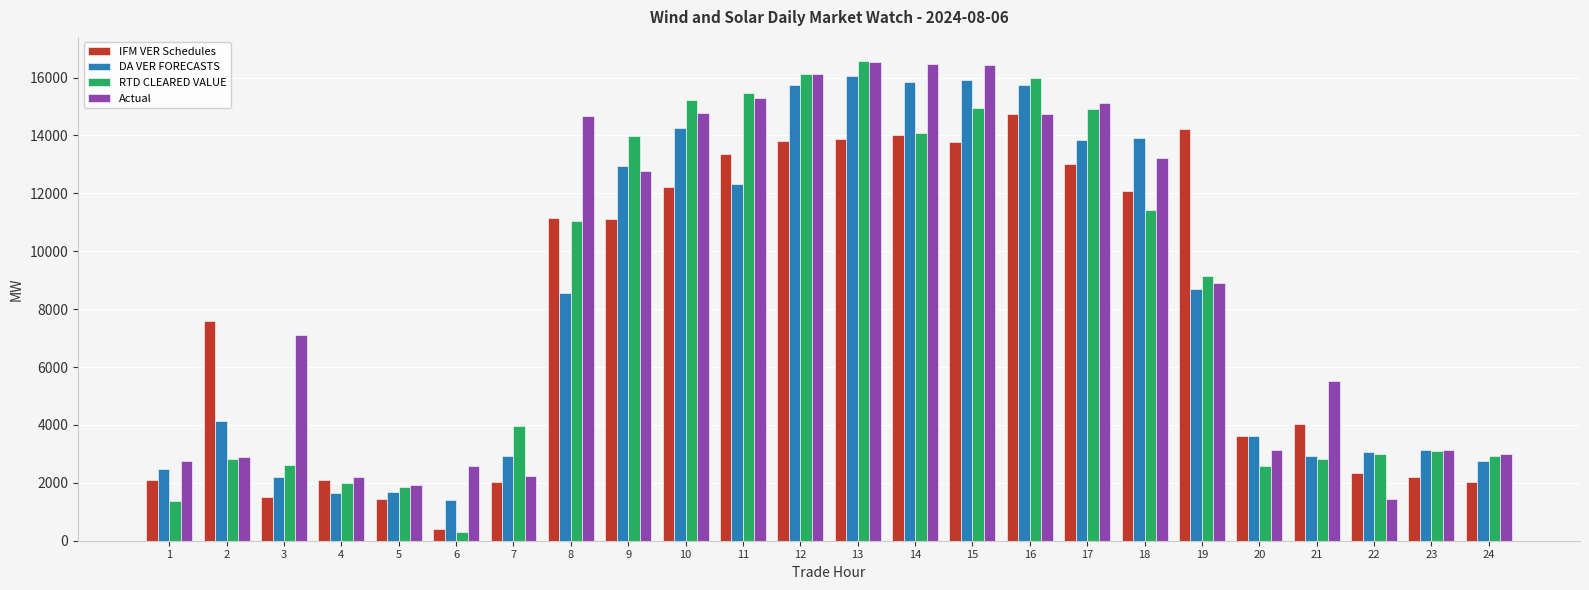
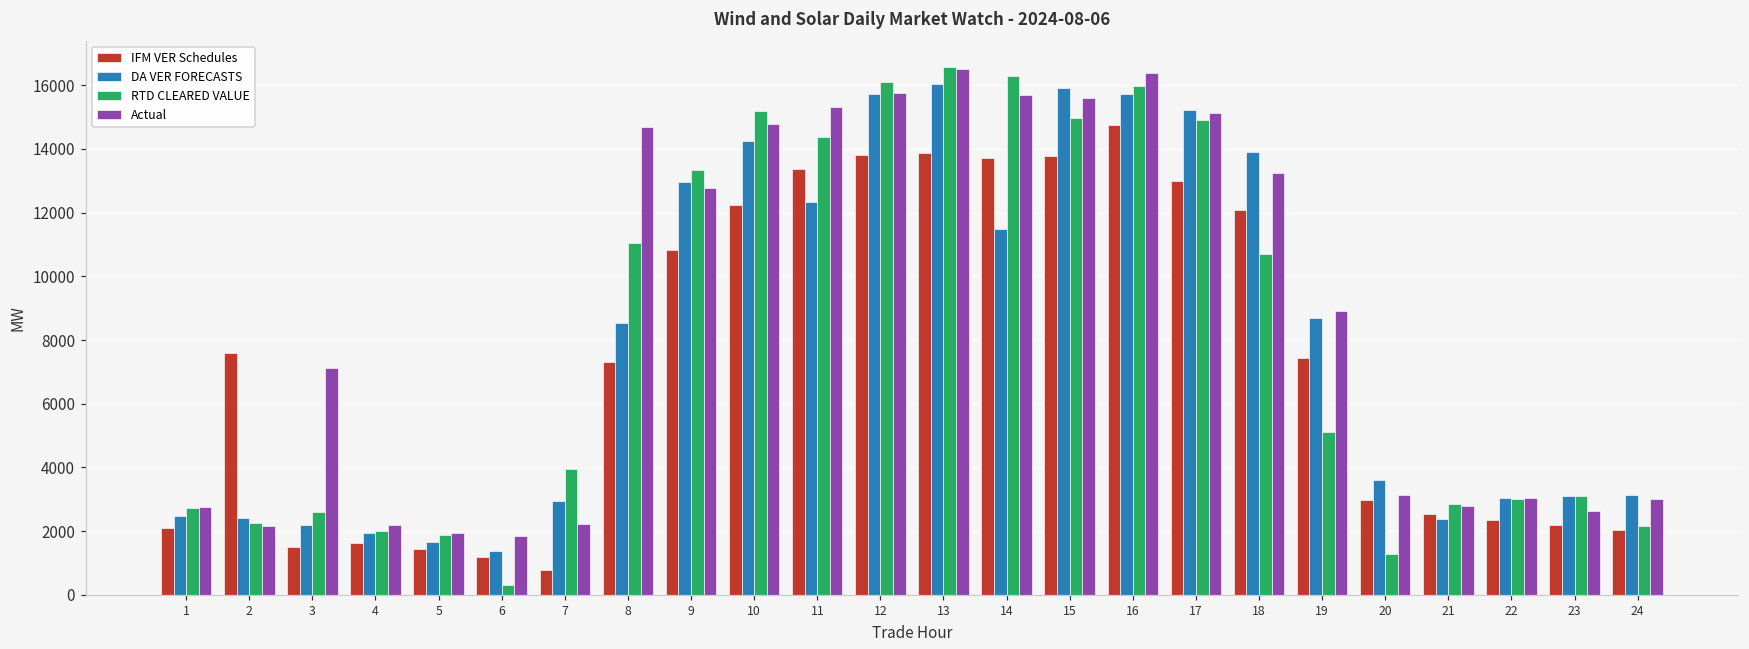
  {
    "IFM VER Schedules": {
      "1": 2100,
      "2": 7600,
      "3": 1500,
-     "4": 2100,
+     "4": 1600,
      "5": 1400,
-     "6": 400,
-     "7": 2000,
-     "8": 11200,
-     "9": 11100,
+     "6": 1200,
+     "7": 800,
+     "8": 7300,
+     "9": 10800,
      "10": 12200,
      "11": 13400,
      "12": 13800,
      "13": 13900,
-     "14": 14000,
+     "14": 13700,
      "15": 13800,
      "16": 14700,
      "17": 13000,
      "18": 12100,
-     "19": 14200,
-     "20": 3600,
-     "21": 4000,
+     "19": 7400,
+     "20": 3000,
+     "21": 2500,
      "22": 2300,
      "23": 2200,
      "24": 2000
    },
    "DA VER FORECASTS": {
      "1": 2500,
-     "2": 4100,
+     "2": 2400,
      "3": 2200,
-     "4": 1700,
+     "4": 1900,
      "5": 1700,
      "6": 1400,
      "7": 2900,
      "8": 8500,
      "9": 13000,
      "10": 14300,
      "11": 12300,
      "12": 15700,
      "13": 16000,
-     "14": 15800,
+     "14": 11500,
      "15": 15900,
      "16": 15700,
-     "17": 13900,
+     "17": 15200,
      "18": 13900,
      "19": 8700,
      "20": 3600,
-     "21": 2900,
+     "21": 2400,
      "22": 3000,
      "23": 3100,
-     "24": 2700
+     "24": 3100
    },
    "RTD CLEARED VALUE": {
-     "1": 1400,
-     "2": 2800,
+     "1": 2700,
+     "2": 2300,
      "3": 2600,
      "4": 2000,
      "5": 1900,
      "6": 300,
      "7": 4000,
      "8": 11100,
-     "9": 14000,
+     "9": 13400,
      "10": 15200,
-     "11": 15500,
+     "11": 14400,
      "12": 16100,
      "13": 16600,
-     "14": 14100,
+     "14": 16300,
      "15": 15000,
      "16": 16000,
      "17": 14900,
-     "18": 11400,
-     "19": 9100,
-     "20": 2600,
+     "18": 10700,
+     "19": 5100,
+     "20": 1300,
      "21": 2800,
      "22": 3000,
      "23": 3100,
-     "24": 2900
+     "24": 2200
    },
    "Actual": {
      "1": 2800,
-     "2": 2900,
+     "2": 2200,
      "3": 7100,
      "4": 2200,
      "5": 1900,
-     "6": 2600,
+     "6": 1800,
      "7": 2200,
      "8": 14700,
      "9": 12800,
      "10": 14800,
      "11": 15300,
-     "12": 16100,
+     "12": 15800,
      "13": 16500,
-     "14": 16500,
-     "15": 16400,
-     "16": 14700,
+     "14": 15700,
+     "15": 15600,
+     "16": 16400,
      "17": 15100,
      "18": 13200,
      "19": 8900,
      "20": 3100,
-     "21": 5500,
-     "22": 1400,
-     "23": 3100,
+     "21": 2800,
+     "22": 3100,
+     "23": 2600,
      "24": 3000
    }
  }
